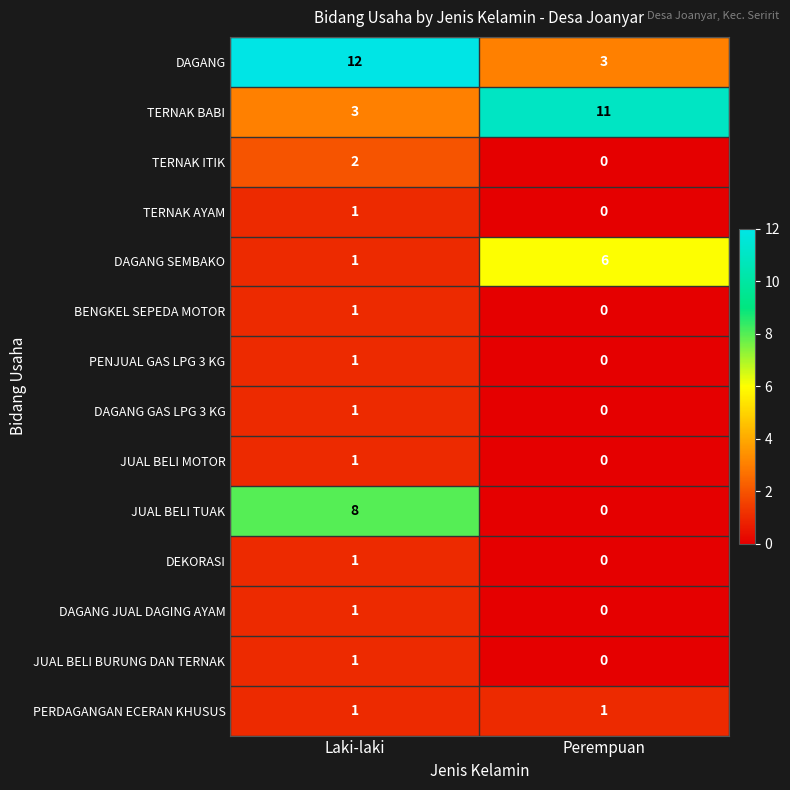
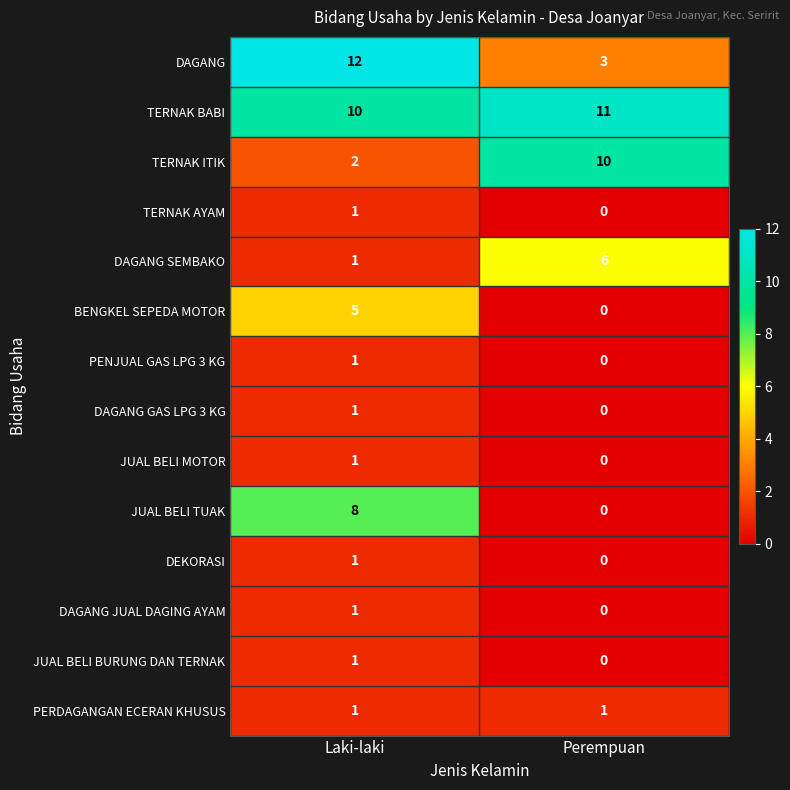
  {
    "DAGANG": {
      "Laki-laki": 12,
      "Perempuan": 3
    },
    "TERNAK BABI": {
-     "Laki-laki": 3,
+     "Laki-laki": 10,
      "Perempuan": 11
    },
    "TERNAK ITIK": {
      "Laki-laki": 2,
-     "Perempuan": 0
+     "Perempuan": 10
    },
    "TERNAK AYAM": {
      "Laki-laki": 1,
      "Perempuan": 0
    },
    "DAGANG SEMBAKO": {
      "Laki-laki": 1,
      "Perempuan": 6
    },
    "BENGKEL SEPEDA MOTOR": {
-     "Laki-laki": 1,
+     "Laki-laki": 5,
      "Perempuan": 0
    },
    "PENJUAL GAS LPG 3 KG": {
      "Laki-laki": 1,
      "Perempuan": 0
    },
    "DAGANG GAS LPG 3 KG": {
      "Laki-laki": 1,
      "Perempuan": 0
    },
    "JUAL BELI MOTOR": {
      "Laki-laki": 1,
      "Perempuan": 0
    },
    "JUAL BELI TUAK": {
      "Laki-laki": 8,
      "Perempuan": 0
    },
    "DEKORASI": {
      "Laki-laki": 1,
      "Perempuan": 0
    },
    "DAGANG JUAL DAGING AYAM": {
      "Laki-laki": 1,
      "Perempuan": 0
    },
    "JUAL BELI BURUNG DAN TERNAK": {
      "Laki-laki": 1,
      "Perempuan": 0
    },
    "PERDAGANGAN ECERAN KHUSUS": {
      "Laki-laki": 1,
      "Perempuan": 1
    }
  }
